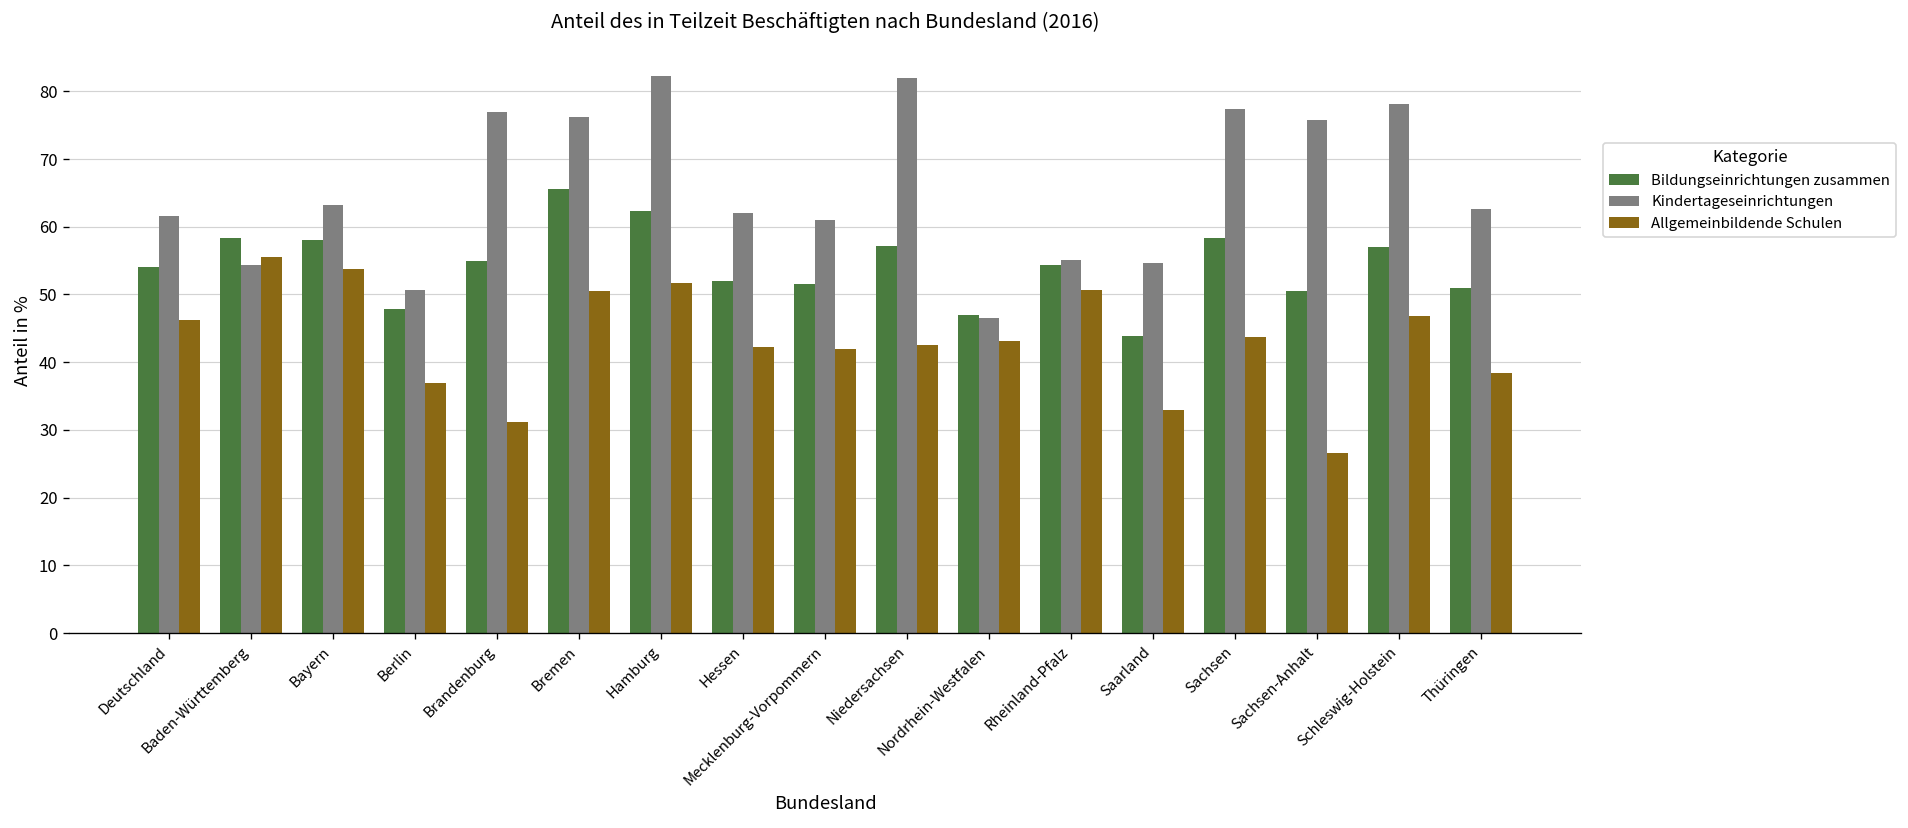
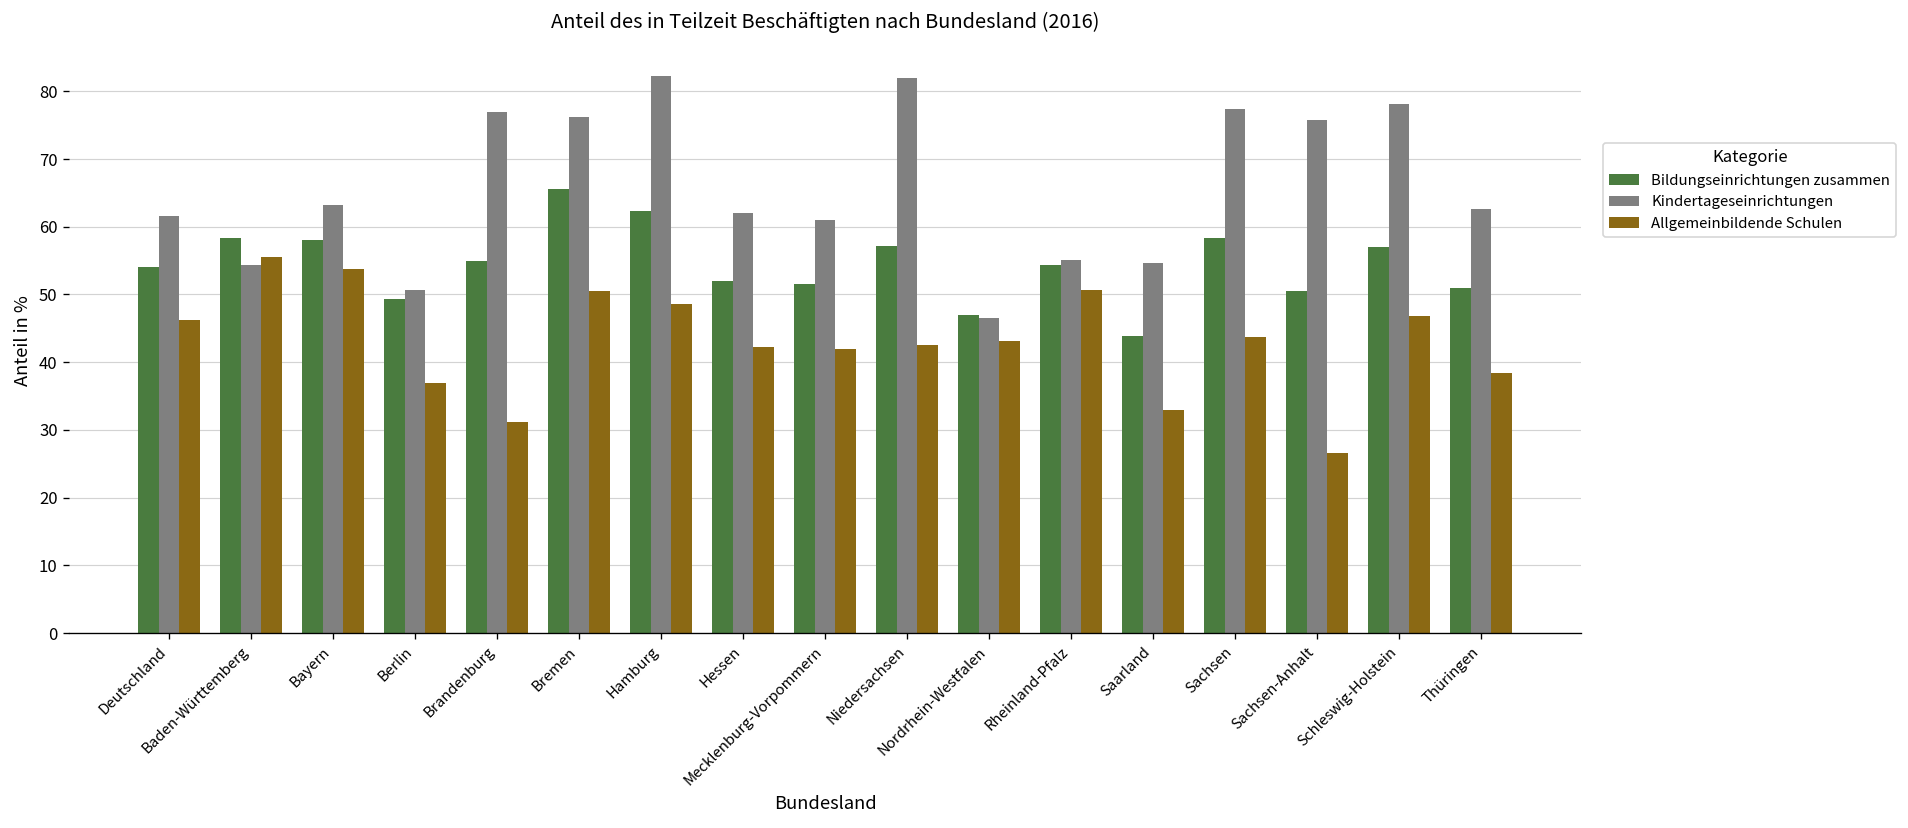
  {
    "Bildungseinrichtungen zusammen": {
      "Deutschland": 54,
      "Baden-Württemberg": 58,
      "Bayern": 58,
-     "Berlin": 48,
+     "Berlin": 49,
      "Brandenburg": 55,
      "Bremen": 66,
      "Hamburg": 62,
      "Hessen": 52,
      "Mecklenburg-Vorpommern": 52,
      "Niedersachsen": 57,
      "Nordrhein-Westfalen": 47,
      "Rheinland-Pfalz": 54,
      "Saarland": 44,
      "Sachsen": 58,
      "Sachsen-Anhalt": 51,
      "Schleswig-Holstein": 57,
      "Thüringen": 51
    },
    "Kindertageseinrichtungen": {
      "Deutschland": 62,
      "Baden-Württemberg": 54,
      "Bayern": 63,
      "Berlin": 51,
      "Brandenburg": 77,
      "Bremen": 76,
      "Hamburg": 82,
      "Hessen": 62,
      "Mecklenburg-Vorpommern": 61,
      "Niedersachsen": 82,
      "Nordrhein-Westfalen": 47,
      "Rheinland-Pfalz": 55,
      "Saarland": 55,
      "Sachsen": 77,
      "Sachsen-Anhalt": 76,
      "Schleswig-Holstein": 78,
      "Thüringen": 63
    },
    "Allgemeinbildende Schulen": {
      "Deutschland": 46,
      "Baden-Württemberg": 56,
      "Bayern": 54,
      "Berlin": 37,
      "Brandenburg": 31,
      "Bremen": 51,
-     "Hamburg": 52,
+     "Hamburg": 49,
      "Hessen": 42,
      "Mecklenburg-Vorpommern": 42,
      "Niedersachsen": 43,
      "Nordrhein-Westfalen": 43,
      "Rheinland-Pfalz": 51,
      "Saarland": 33,
      "Sachsen": 44,
      "Sachsen-Anhalt": 27,
      "Schleswig-Holstein": 47,
      "Thüringen": 38
    }
  }
